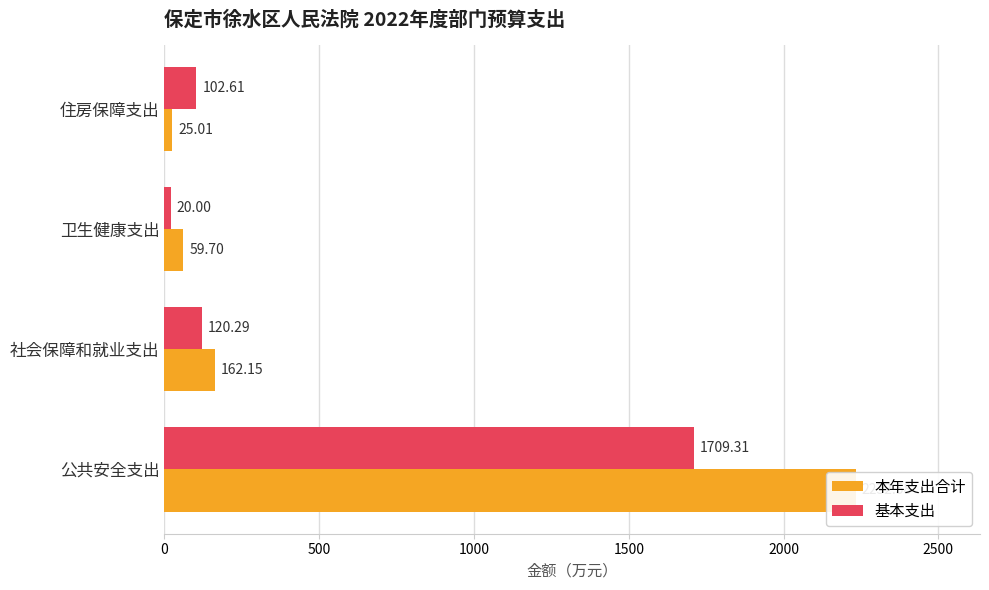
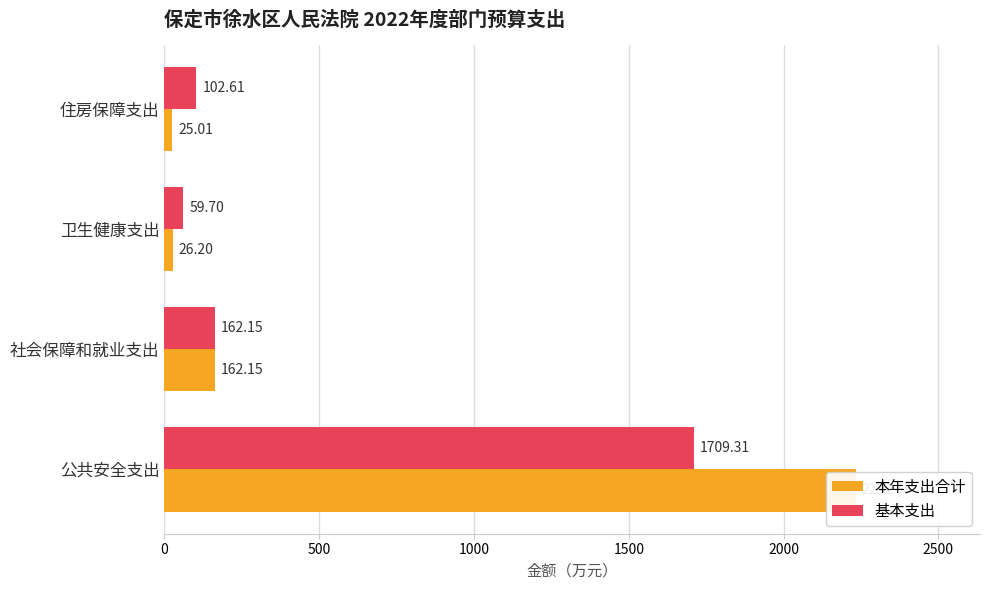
  {
    "本年支出合计": {
      "住房保障支出": 25.01,
-     "卫生健康支出": 59.70,
+     "卫生健康支出": 26.20,
      "社会保障和就业支出": 162.15
    },
    "基本支出": {
      "住房保障支出": 102.61,
-     "卫生健康支出": 20.00,
-     "社会保障和就业支出": 120.29,
+     "卫生健康支出": 59.70,
+     "社会保障和就业支出": 162.15,
      "公共安全支出": 1709.31
    }
  }
